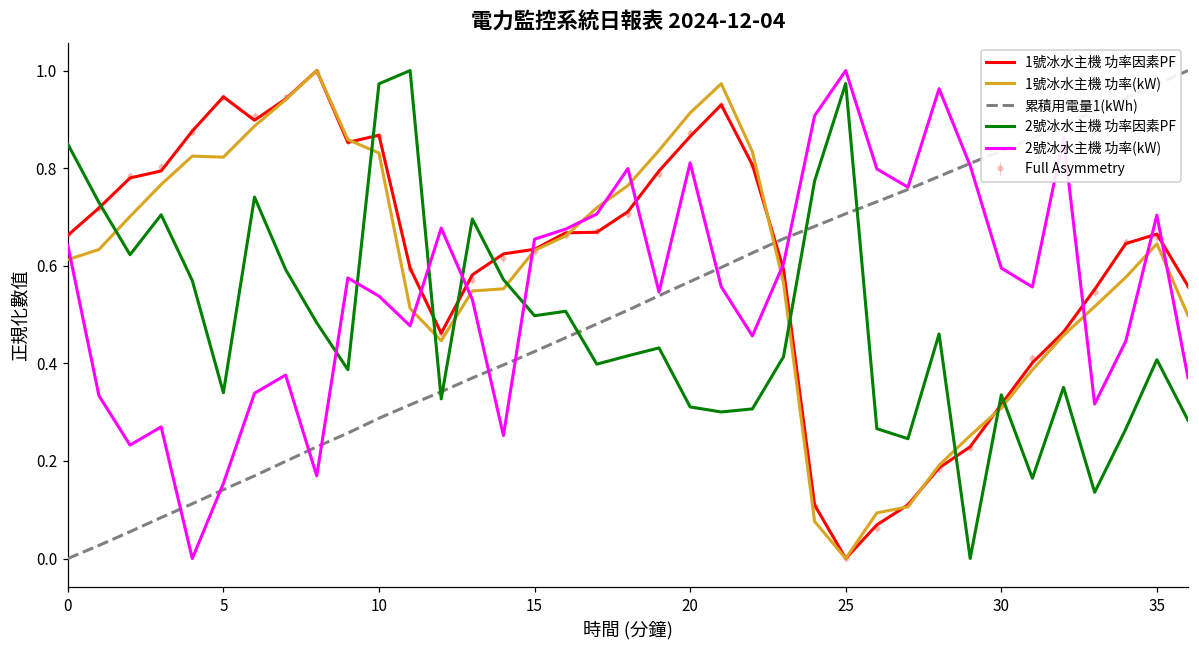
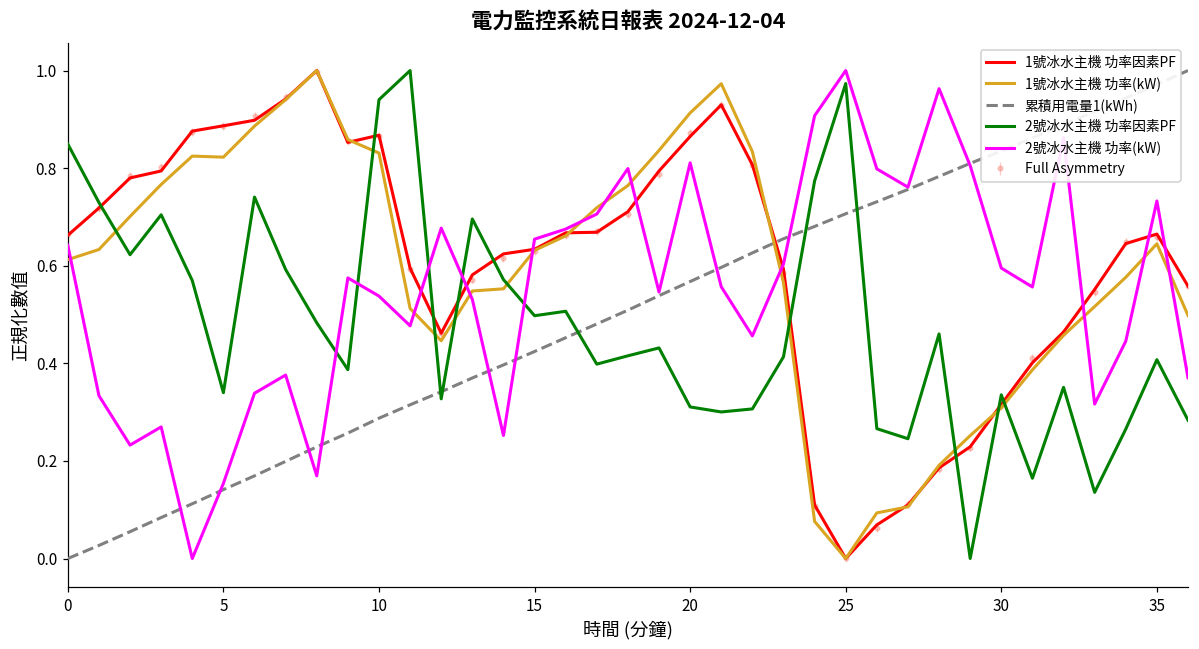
  {
    "1號冰水主機 功率因素PF": {
-     "5": 0.95,
+     "5": 0.89,
      "20": 0.86,
      "35": 0.66
    },
    "1號冰水主機 功率(kW)": {
      "0": 0.61,
      "5": 0.82,
      "10": 0.83,
      "20": 0.91,
      "35": 0.64
    },
    "累積用電量1(kWh)": {
      "0": 0.00,
      "5": 0.14,
      "10": 0.29,
      "15": 0.42,
      "20": 0.57,
      "25": 0.71
    },
    "2號冰水主機 功率因素PF": {
      "0": 0.85,
      "5": 0.34,
-     "10": 0.97,
+     "10": 0.94,
      "15": 0.50,
      "20": 0.31,
      "25": 0.97,
      "30": 0.34,
      "35": 0.41
    },
    "2號冰水主機 功率(kW)": {
      "0": 0.64,
      "5": 0.15,
      "10": 0.54,
      "15": 0.65,
      "20": 0.81,
      "25": 1.00,
      "30": 0.60,
-     "35": 0.70
+     "35": 0.73
    }
  }
